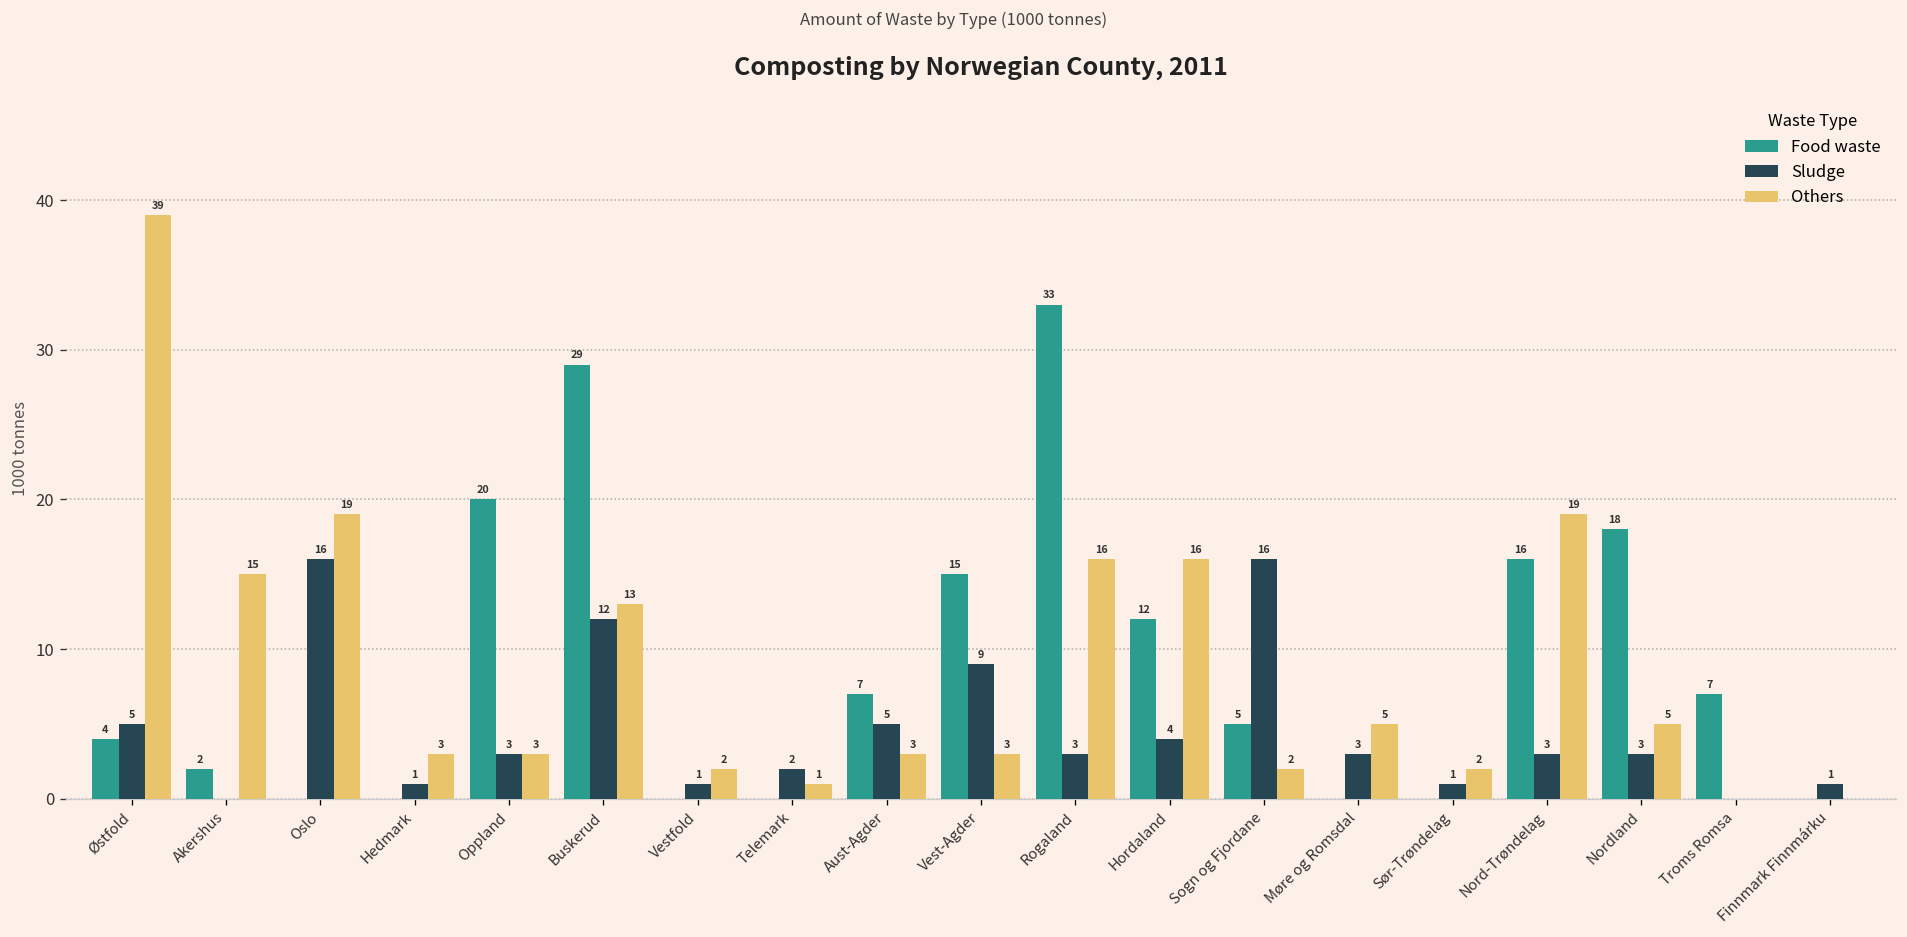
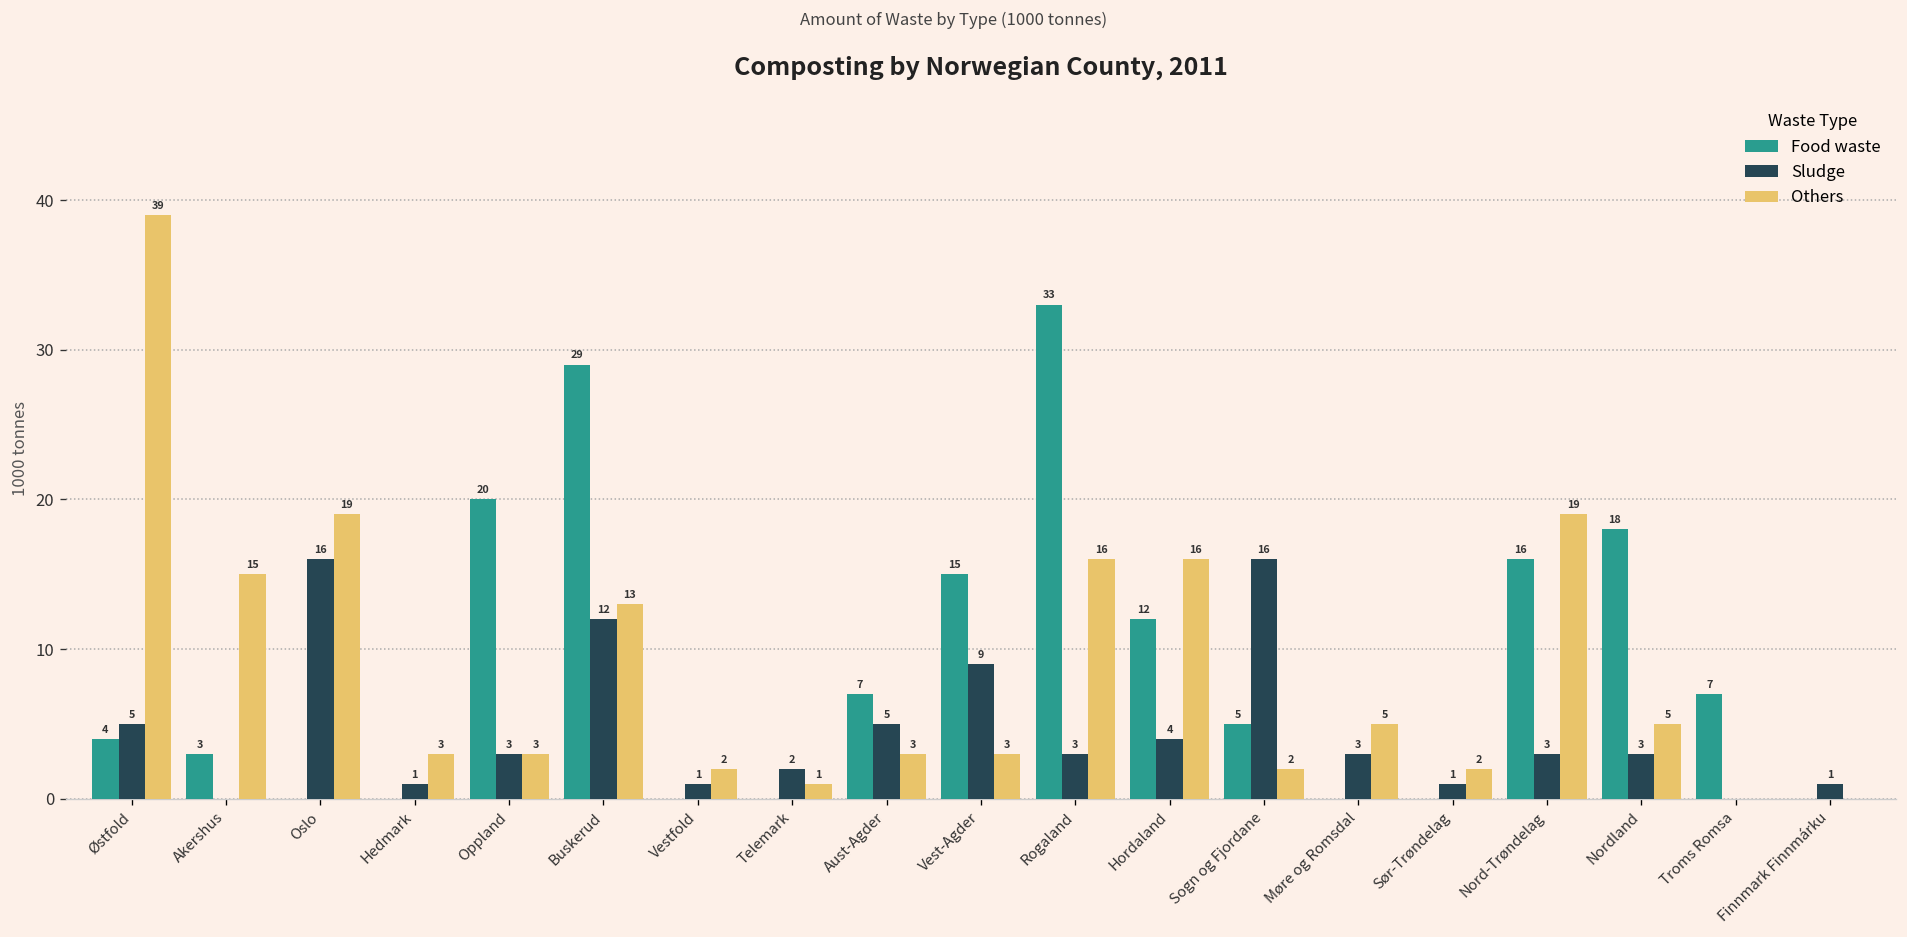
  {
    "Food waste": {
      "Østfold": 4,
-     "Akershus": 2,
+     "Akershus": 3,
      "Oppland": 20,
      "Buskerud": 29,
      "Aust-Agder": 7,
      "Vest-Agder": 15,
      "Rogaland": 33,
      "Hordaland": 12,
      "Sogn og Fjordane": 5,
      "Nord-Trøndelag": 16,
      "Nordland": 18,
      "Troms Romsa": 7
    },
    "Sludge": {
      "Østfold": 5,
      "Oslo": 16,
      "Hedmark": 1,
      "Oppland": 3,
      "Buskerud": 12,
      "Vestfold": 1,
      "Telemark": 2,
      "Aust-Agder": 5,
      "Vest-Agder": 9,
      "Rogaland": 3,
      "Hordaland": 4,
      "Sogn og Fjordane": 16,
      "Møre og Romsdal": 3,
      "Sør-Trøndelag": 1,
      "Nord-Trøndelag": 3,
      "Nordland": 3,
      "Finnmark Finnmárku": 1
    },
    "Others": {
      "Østfold": 39,
      "Akershus": 15,
      "Oslo": 19,
      "Hedmark": 3,
      "Oppland": 3,
      "Buskerud": 13,
      "Vestfold": 2,
      "Telemark": 1,
      "Aust-Agder": 3,
      "Vest-Agder": 3,
      "Rogaland": 16,
      "Hordaland": 16,
      "Sogn og Fjordane": 2,
      "Møre og Romsdal": 5,
      "Sør-Trøndelag": 2,
      "Nord-Trøndelag": 19,
      "Nordland": 5
    }
  }
